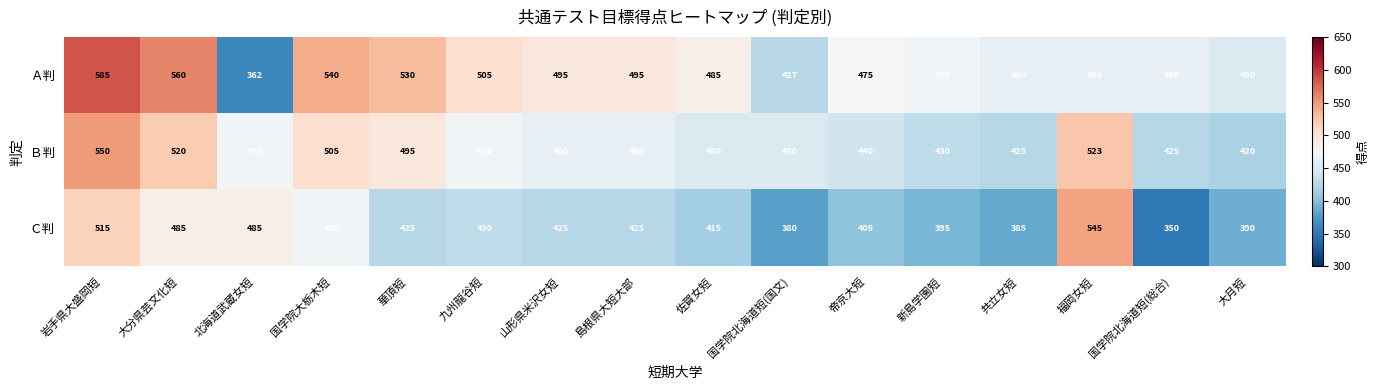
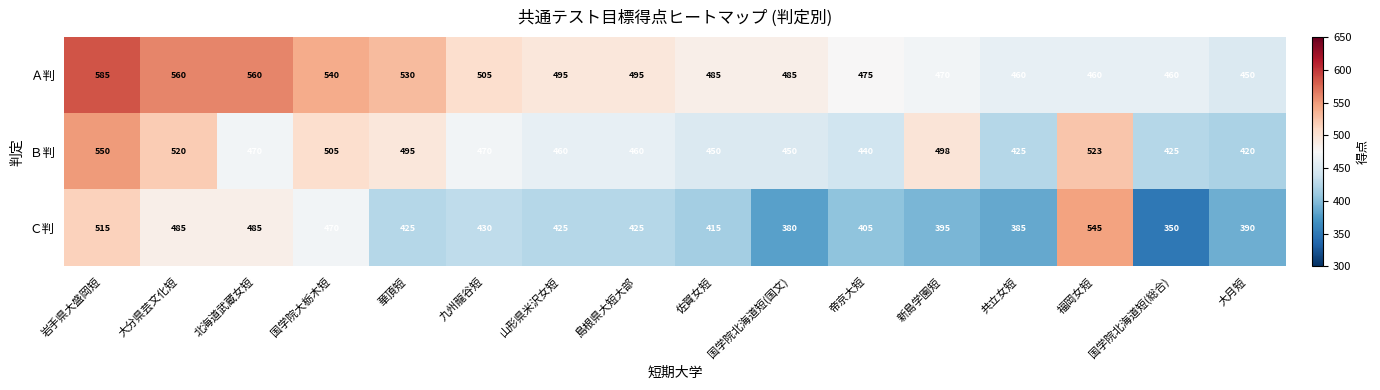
  {
    "Ａ判": {
      "岩手県大盛岡短": 585,
      "大分県芸文化短": 560,
-     "北海道武蔵女短": 362,
+     "北海道武蔵女短": 560,
      "国学院大栃木短": 540,
      "華頂短": 530,
      "九州龍谷短": 505,
      "山形県米沢女短": 495,
      "島根県大短大部": 495,
      "佐賀女短": 485,
-     "国学院北海道短(国文)": 427,
+     "国学院北海道短(国文)": 485,
      "帝京大短": 475
    },
    "Ｂ判": {
      "岩手県大盛岡短": 550,
      "大分県芸文化短": 520,
      "国学院大栃木短": 505,
      "華頂短": 495,
-     "新島学園短": 430,
+     "新島学園短": 498,
      "共立女短": 425,
      "福岡女短": 523,
      "国学院北海道短(総合)": 425,
      "大月短": 420
    },
    "Ｃ判": {
      "岩手県大盛岡短": 515,
      "大分県芸文化短": 485,
      "北海道武蔵女短": 485,
      "華頂短": 425,
      "九州龍谷短": 430,
      "山形県米沢女短": 425,
      "島根県大短大部": 425,
      "佐賀女短": 415,
      "国学院北海道短(国文)": 380,
      "帝京大短": 405,
      "新島学園短": 395,
      "共立女短": 385,
      "福岡女短": 545,
      "国学院北海道短(総合)": 350,
      "大月短": 390
    }
  }
